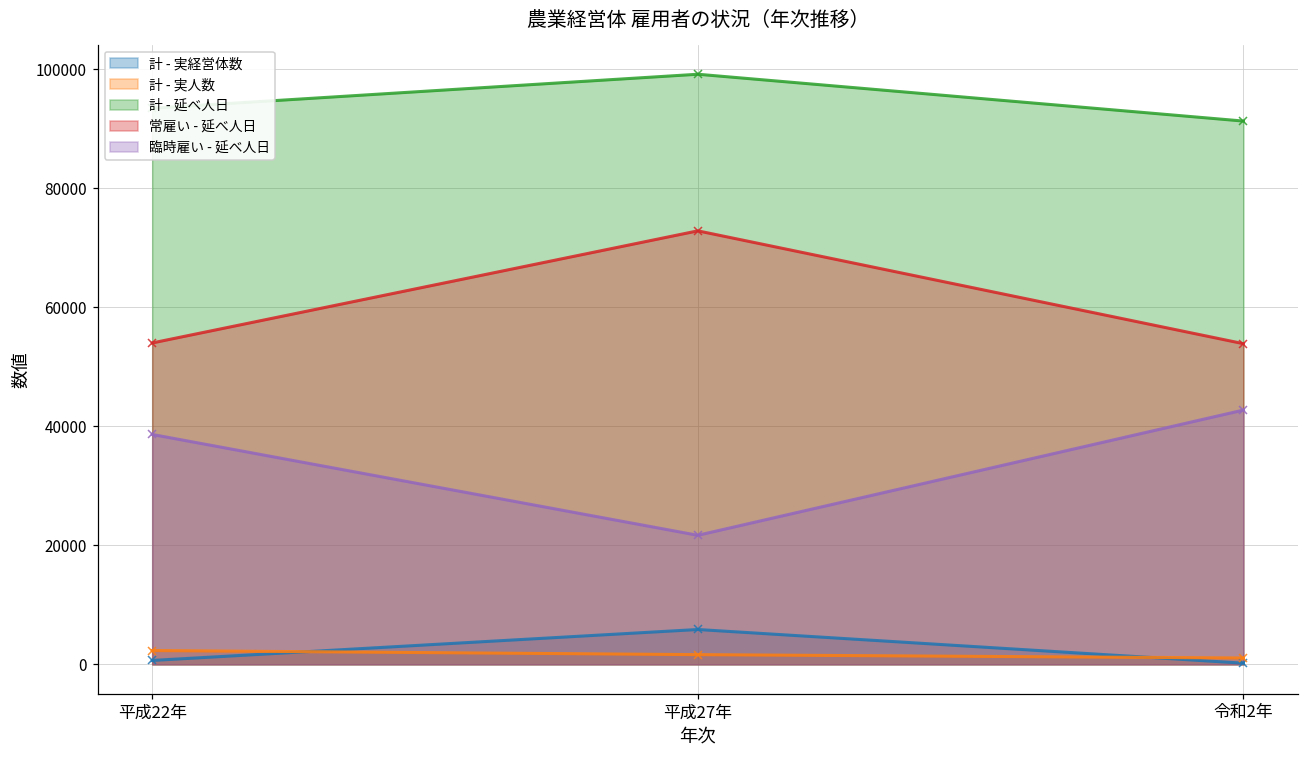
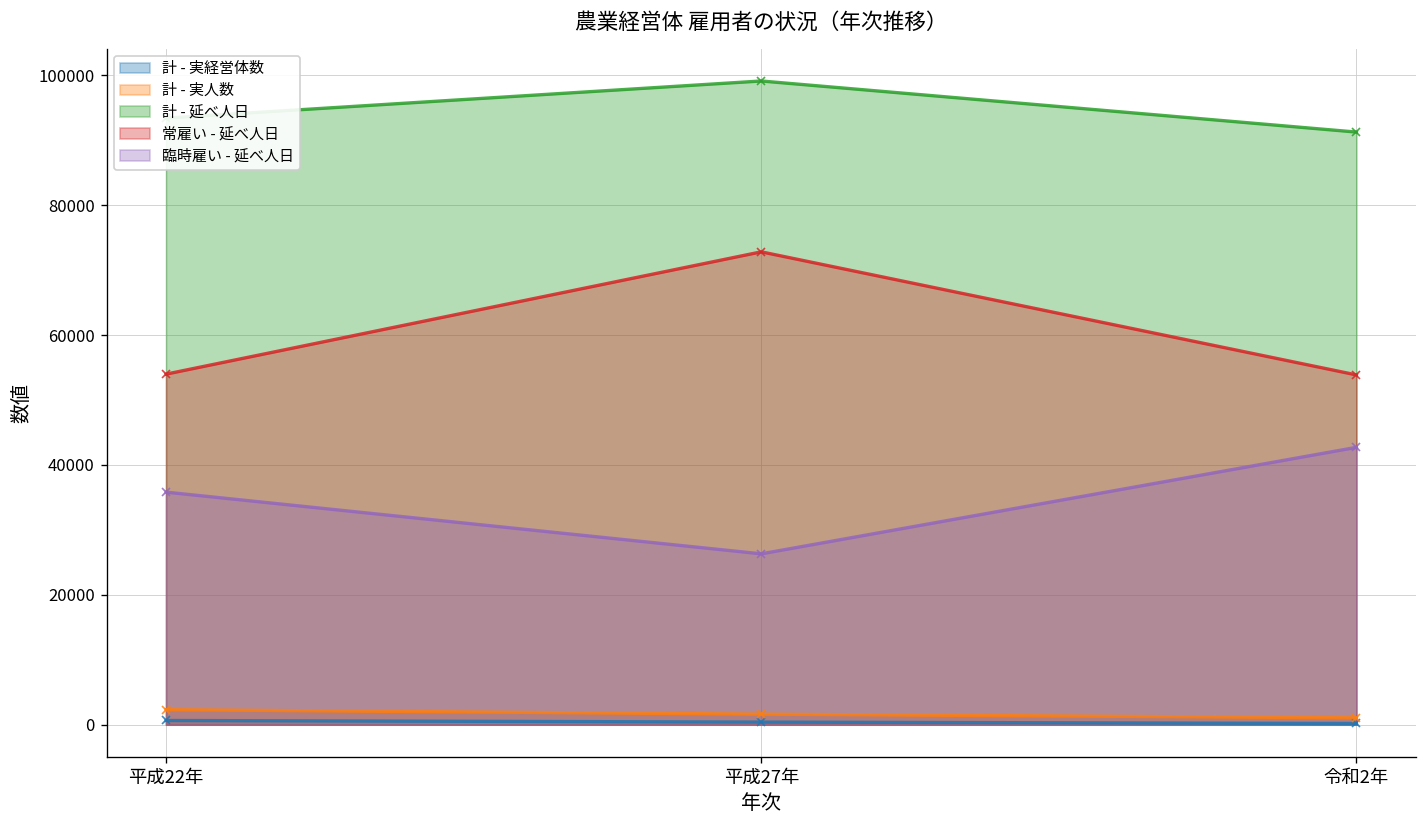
  {
    "計 - 実経営体数": {
      "平成22年": 1000,
-     "平成27年": 6000,
+     "平成27年": 0,
      "令和2年": 0
    },
    "計 - 延べ人日": {
      "平成27年": 99000,
      "令和2年": 91000
    },
    "臨時雇い - 延べ人日": {
-     "平成22年": 39000,
-     "平成27年": 22000,
+     "平成22年": 36000,
+     "平成27年": 26000,
      "令和2年": 43000
    }
  }
